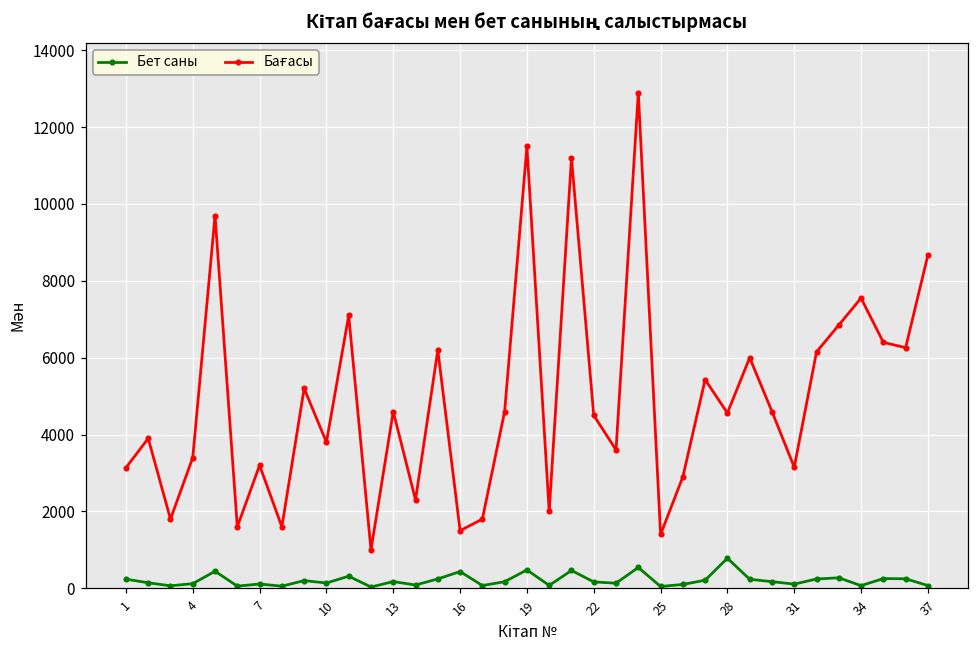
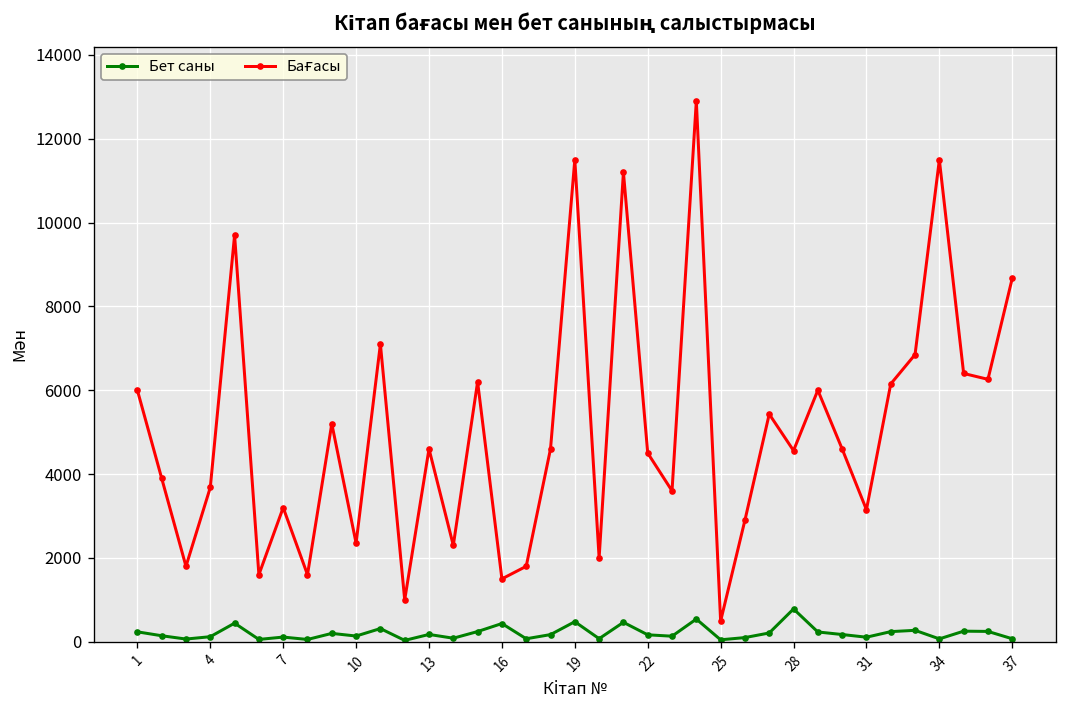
  {
    "Бет саны": {
      "1": 200,
      "4": 100,
      "7": 100,
      "10": 100,
      "13": 200,
      "16": 400,
      "19": 500,
      "22": 200,
      "25": 0,
      "28": 800,
      "31": 100,
      "34": 100,
      "37": 100
    },
    "Бағасы": {
-     "1": 3100,
-     "4": 3400,
+     "1": 6000,
+     "4": 3700,
      "7": 3200,
-     "10": 3800,
+     "10": 2400,
      "13": 4600,
      "16": 1500,
      "19": 11500,
      "22": 4500,
-     "25": 1400,
+     "25": 500,
      "28": 4600,
      "31": 3200,
-     "34": 7600,
+     "34": 11500,
      "37": 8700
    }
  }
